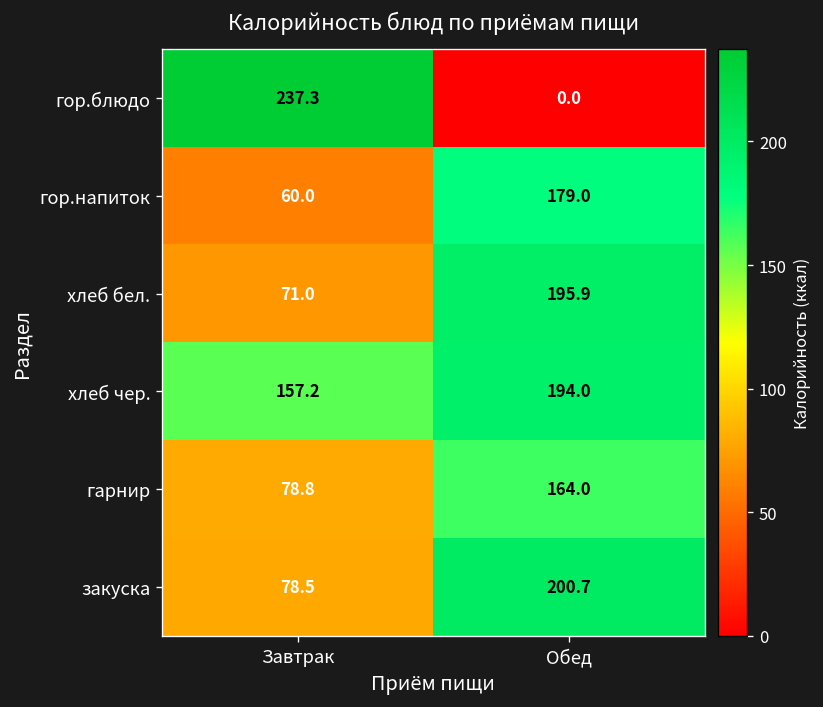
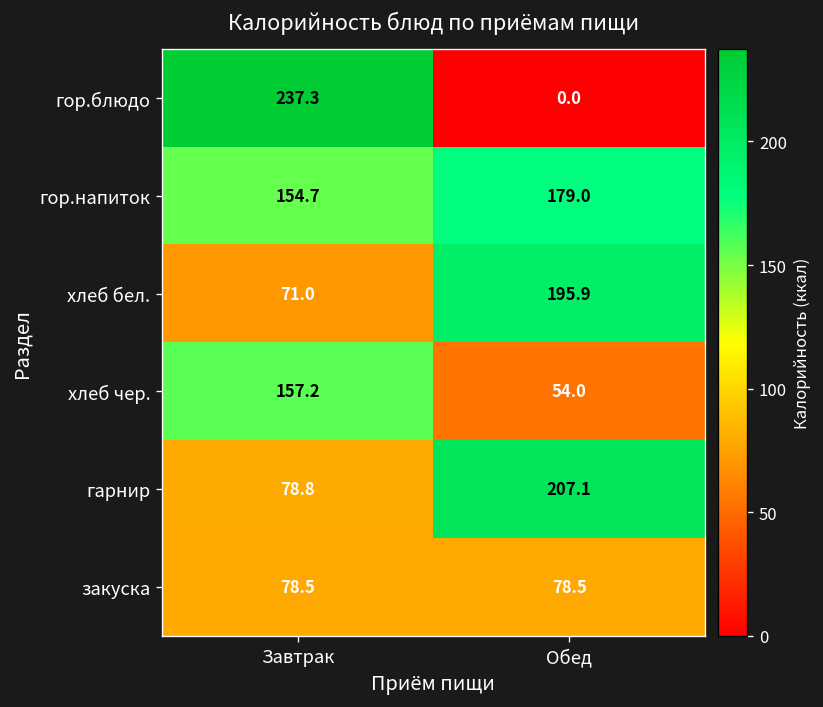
  {
    "гор.блюдо": {
      "Завтрак": 237.3,
      "Обед": 0.0
    },
    "гор.напиток": {
-     "Завтрак": 60.0,
+     "Завтрак": 154.7,
      "Обед": 179.0
    },
    "хлеб бел.": {
      "Завтрак": 71.0,
      "Обед": 195.9
    },
    "хлеб чер.": {
      "Завтрак": 157.2,
-     "Обед": 194.0
+     "Обед": 54.0
    },
    "гарнир": {
      "Завтрак": 78.8,
-     "Обед": 164.0
+     "Обед": 207.1
    },
    "закуска": {
      "Завтрак": 78.5,
-     "Обед": 200.7
+     "Обед": 78.5
    }
  }
